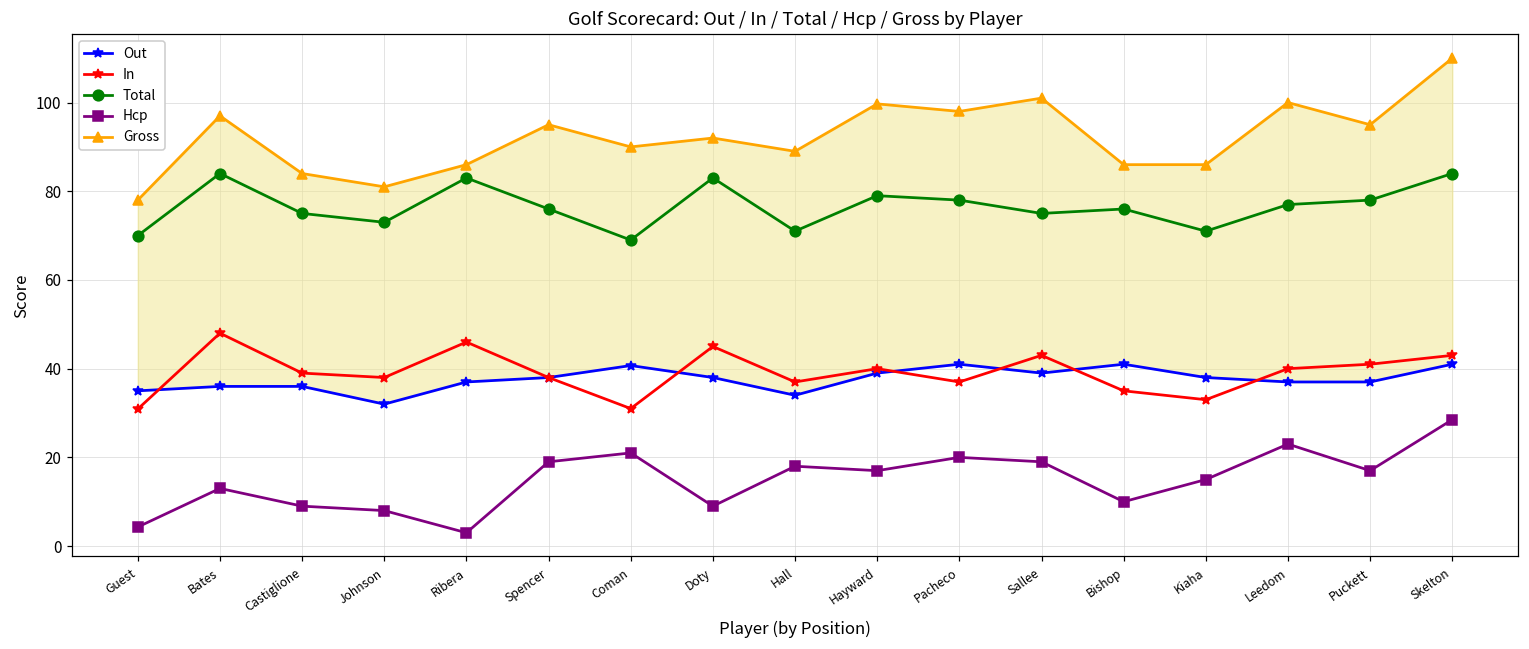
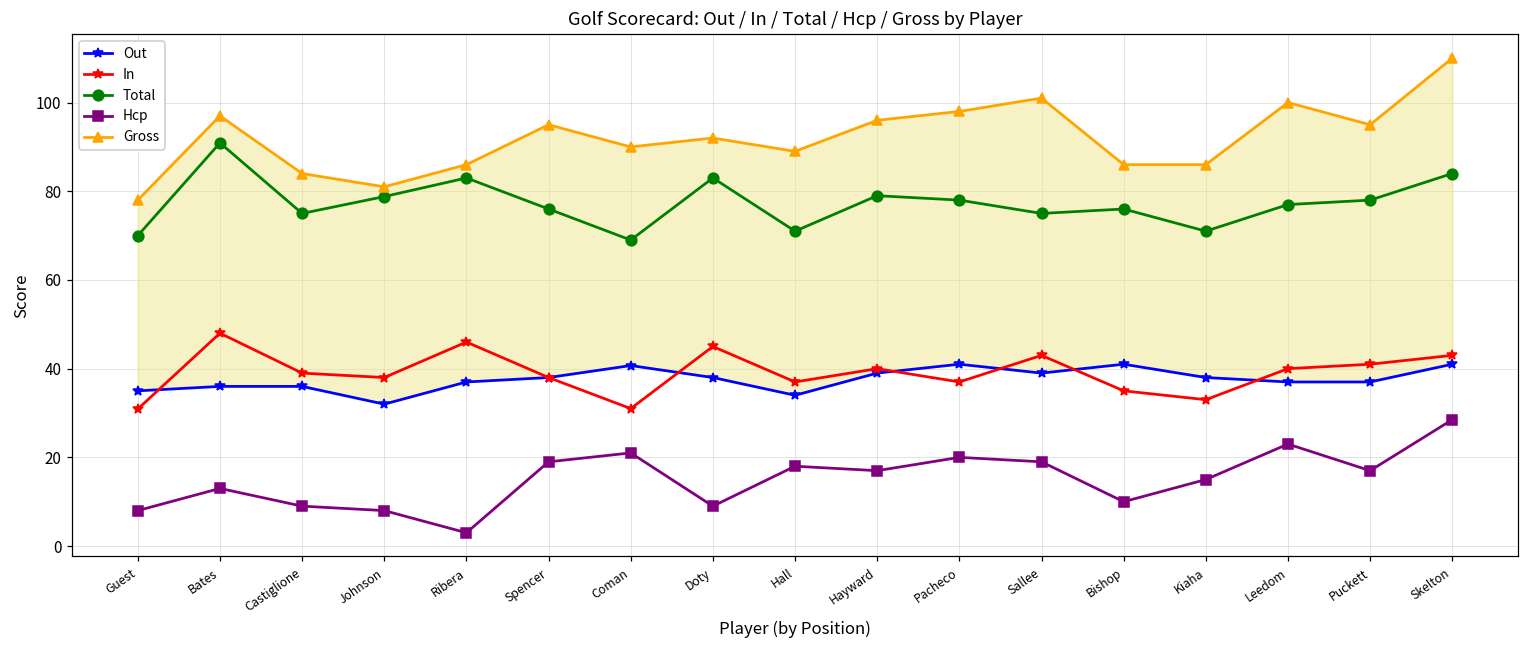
  {
    "Out": {
      "Guest": 35,
      "Bates": 36,
      "Castiglione": 36,
      "Johnson": 32,
      "Ribera": 37,
      "Coman": 41,
      "Doty": 38,
      "Hall": 34,
      "Hayward": 39,
      "Pacheco": 41,
      "Sallee": 39,
      "Bishop": 41,
      "Kiaha": 38,
      "Leedom": 37,
      "Puckett": 37,
      "Skelton": 41
    },
    "In": {
      "Guest": 31,
      "Bates": 48,
      "Castiglione": 39,
      "Johnson": 38,
      "Ribera": 46,
      "Coman": 31,
      "Doty": 45,
      "Hall": 37,
      "Hayward": 40,
      "Pacheco": 37,
      "Sallee": 43,
      "Bishop": 35,
      "Kiaha": 33,
      "Leedom": 40,
      "Puckett": 41,
      "Skelton": 43
    },
    "Total": {
      "Guest": 70,
-     "Bates": 84,
+     "Bates": 91,
      "Castiglione": 75,
-     "Johnson": 73,
+     "Johnson": 79,
      "Ribera": 83,
      "Spencer": 76,
      "Coman": 69,
      "Doty": 83,
      "Hall": 71,
      "Hayward": 79,
      "Pacheco": 78,
      "Sallee": 75,
      "Bishop": 76,
      "Kiaha": 71,
      "Leedom": 77,
      "Puckett": 78,
      "Skelton": 84
    },
    "Hcp": {
-     "Guest": 4,
+     "Guest": 8,
      "Bates": 13,
      "Castiglione": 9,
      "Johnson": 8,
      "Ribera": 3,
      "Spencer": 19,
      "Coman": 21,
      "Doty": 9,
      "Hall": 18,
      "Hayward": 17,
      "Pacheco": 20,
      "Sallee": 19,
      "Bishop": 10,
      "Kiaha": 15,
      "Leedom": 23,
      "Puckett": 17,
      "Skelton": 29
    },
    "Gross": {
      "Guest": 78,
      "Bates": 97,
      "Castiglione": 84,
      "Johnson": 81,
      "Ribera": 86,
      "Spencer": 95,
      "Coman": 90,
      "Doty": 92,
      "Hall": 89,
-     "Hayward": 100,
+     "Hayward": 96,
      "Pacheco": 98,
      "Sallee": 101,
      "Bishop": 86,
      "Kiaha": 86,
      "Leedom": 100,
      "Puckett": 95,
      "Skelton": 110
    }
  }
